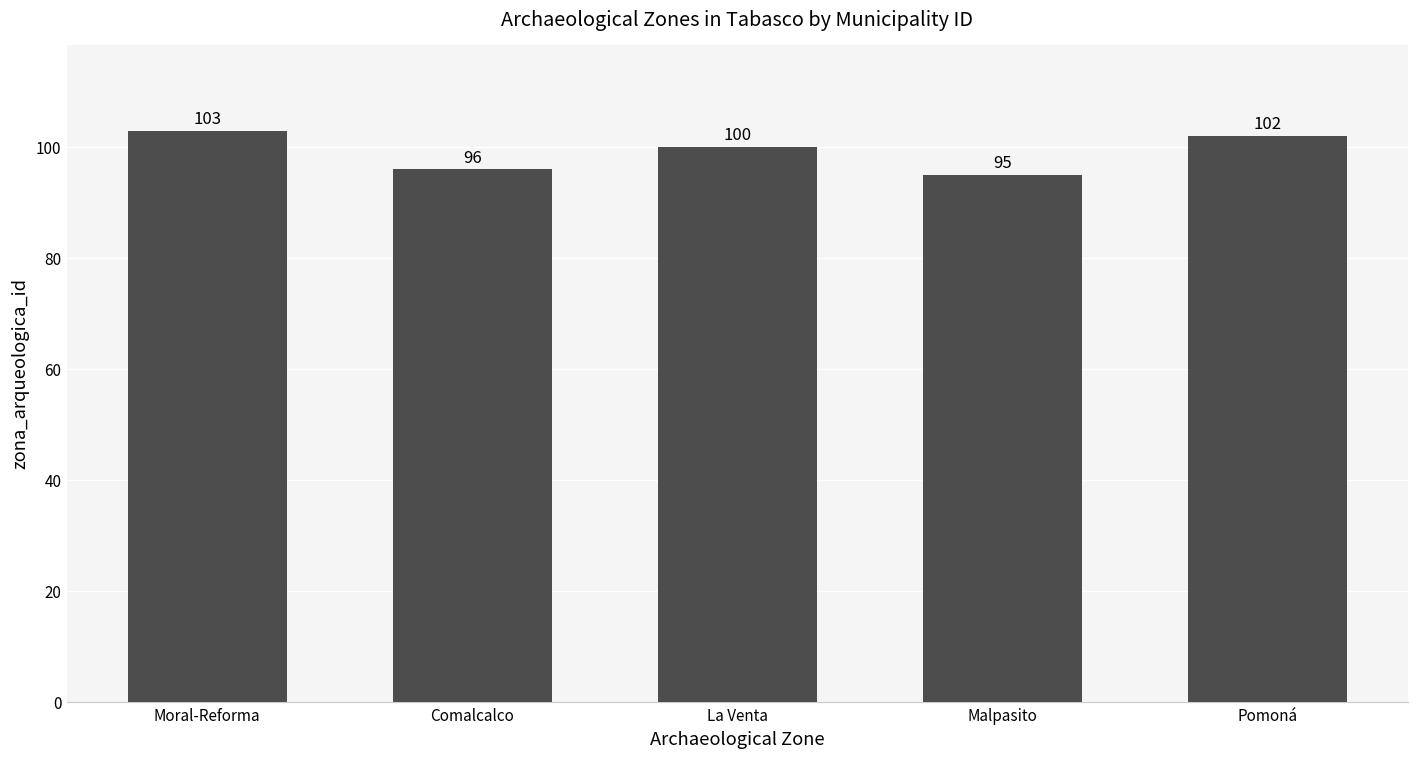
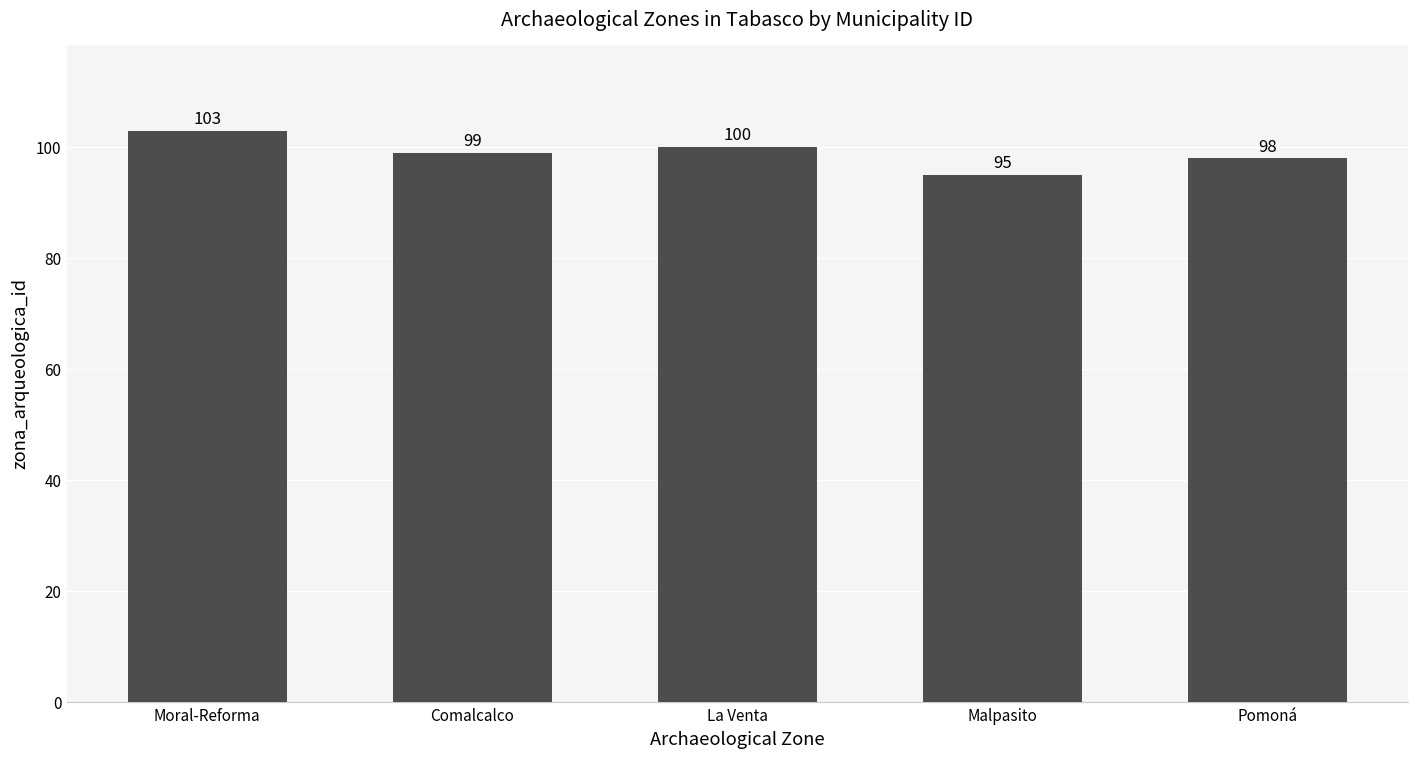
  {
    "Moral-Reforma": 103,
-   "Comalcalco": 96,
+   "Comalcalco": 99,
    "La Venta": 100,
    "Malpasito": 95,
-   "Pomoná": 102
+   "Pomoná": 98
  }
